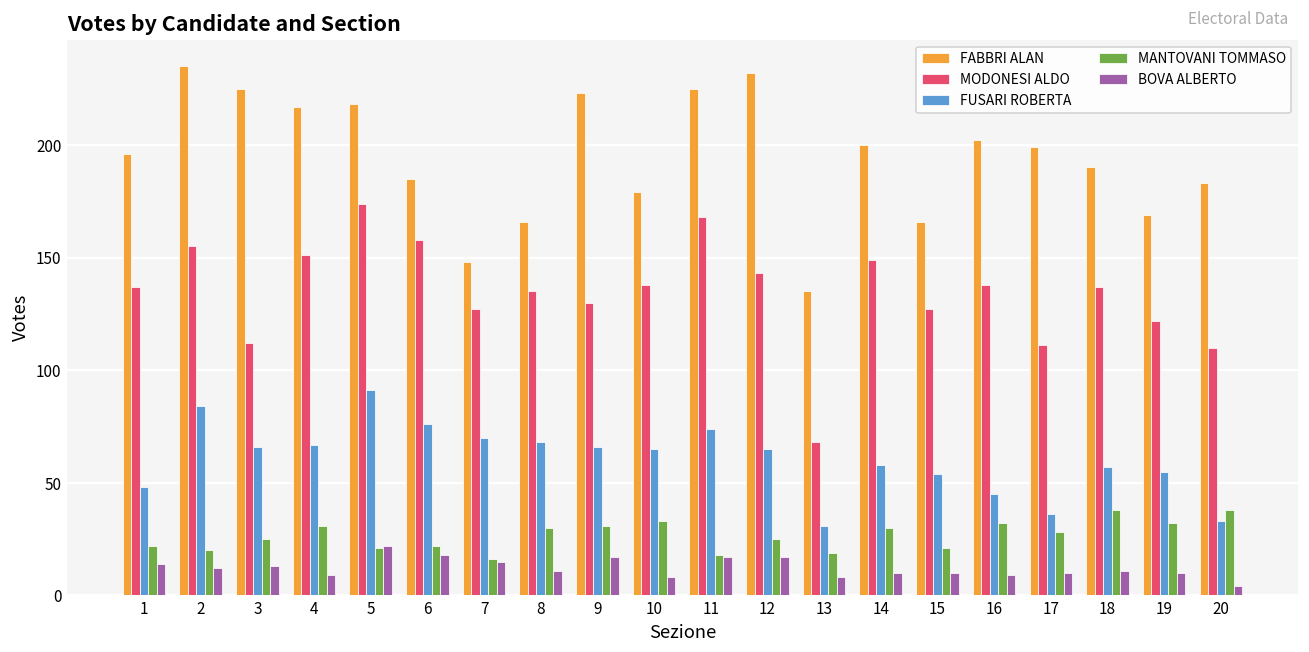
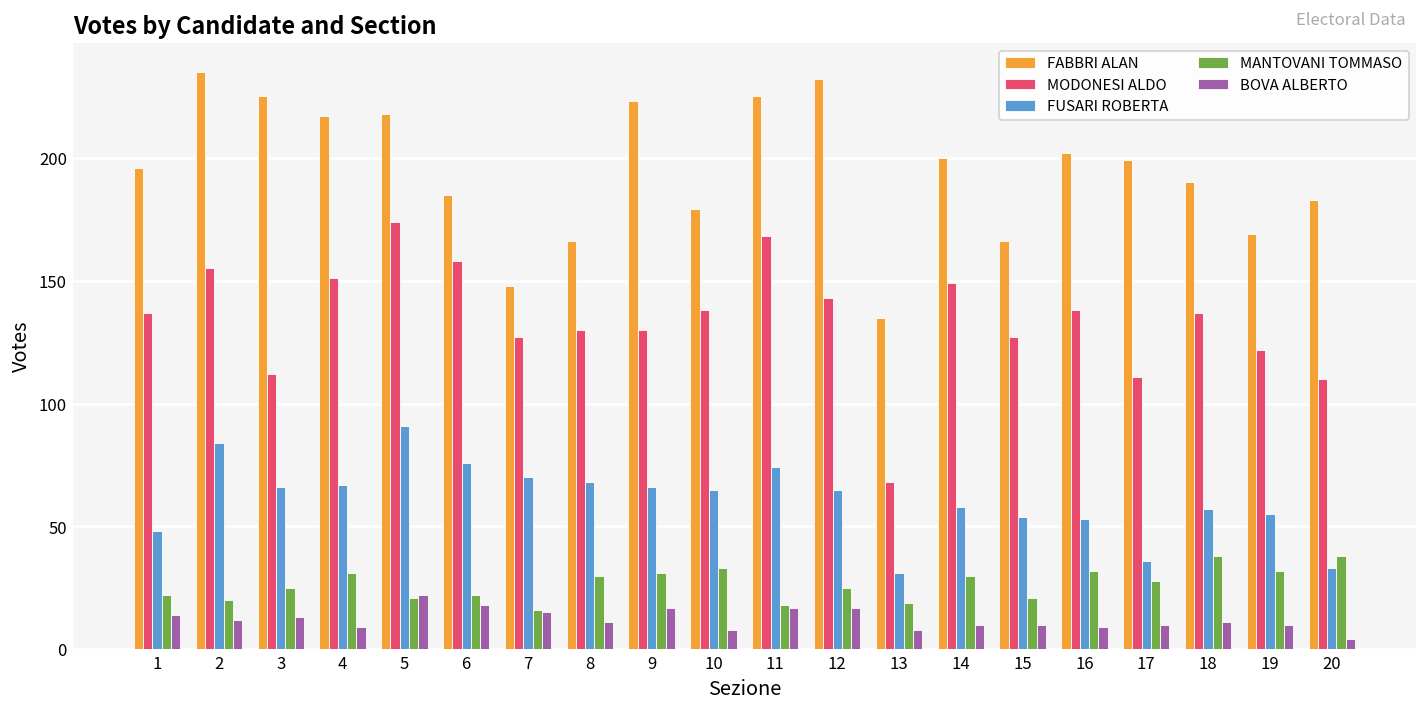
  {
    "FABBRI ALAN": {
      "1": 196,
      "2": 235,
      "3": 225,
      "4": 217,
      "5": 218,
      "6": 185,
      "7": 148,
      "8": 166,
      "9": 223,
      "10": 179,
      "11": 225,
      "12": 232,
      "13": 135,
      "14": 200,
      "15": 166,
      "16": 202,
      "17": 199,
      "18": 190,
      "19": 169,
      "20": 183
    },
    "MODONESI ALDO": {
      "1": 137,
      "2": 155,
      "3": 112,
      "4": 151,
      "5": 174,
      "6": 158,
      "7": 127,
-     "8": 135,
+     "8": 130,
      "9": 130,
      "10": 138,
      "11": 168,
      "12": 143,
      "13": 68,
      "14": 149,
      "15": 127,
      "16": 138,
      "17": 111,
      "18": 137,
      "19": 122,
      "20": 110
    },
    "FUSARI ROBERTA": {
      "1": 48,
      "2": 84,
      "3": 66,
      "4": 67,
      "5": 91,
      "6": 76,
      "7": 70,
      "8": 68,
      "9": 66,
      "10": 65,
      "11": 74,
      "12": 65,
      "13": 31,
      "14": 58,
      "15": 54,
-     "16": 45,
+     "16": 53,
      "17": 36,
      "18": 57,
      "19": 55,
      "20": 33
    },
    "MANTOVANI TOMMASO": {
      "1": 22,
      "2": 20,
      "3": 25,
      "4": 31,
      "5": 21,
      "6": 22,
      "7": 16,
      "8": 30,
      "9": 31,
      "10": 33,
      "11": 18,
      "12": 25,
      "13": 19,
      "14": 30,
      "15": 21,
      "16": 32,
      "17": 28,
      "18": 38,
      "19": 32,
      "20": 38
    },
    "BOVA ALBERTO": {
      "1": 14,
      "2": 12,
      "3": 13,
      "4": 9,
      "5": 22,
      "6": 18,
      "7": 15,
      "8": 11,
      "9": 17,
      "10": 8,
      "11": 17,
      "12": 17,
      "13": 8,
      "14": 10,
      "15": 10,
      "16": 9,
      "17": 10,
      "18": 11,
      "19": 10,
      "20": 4
    }
  }
